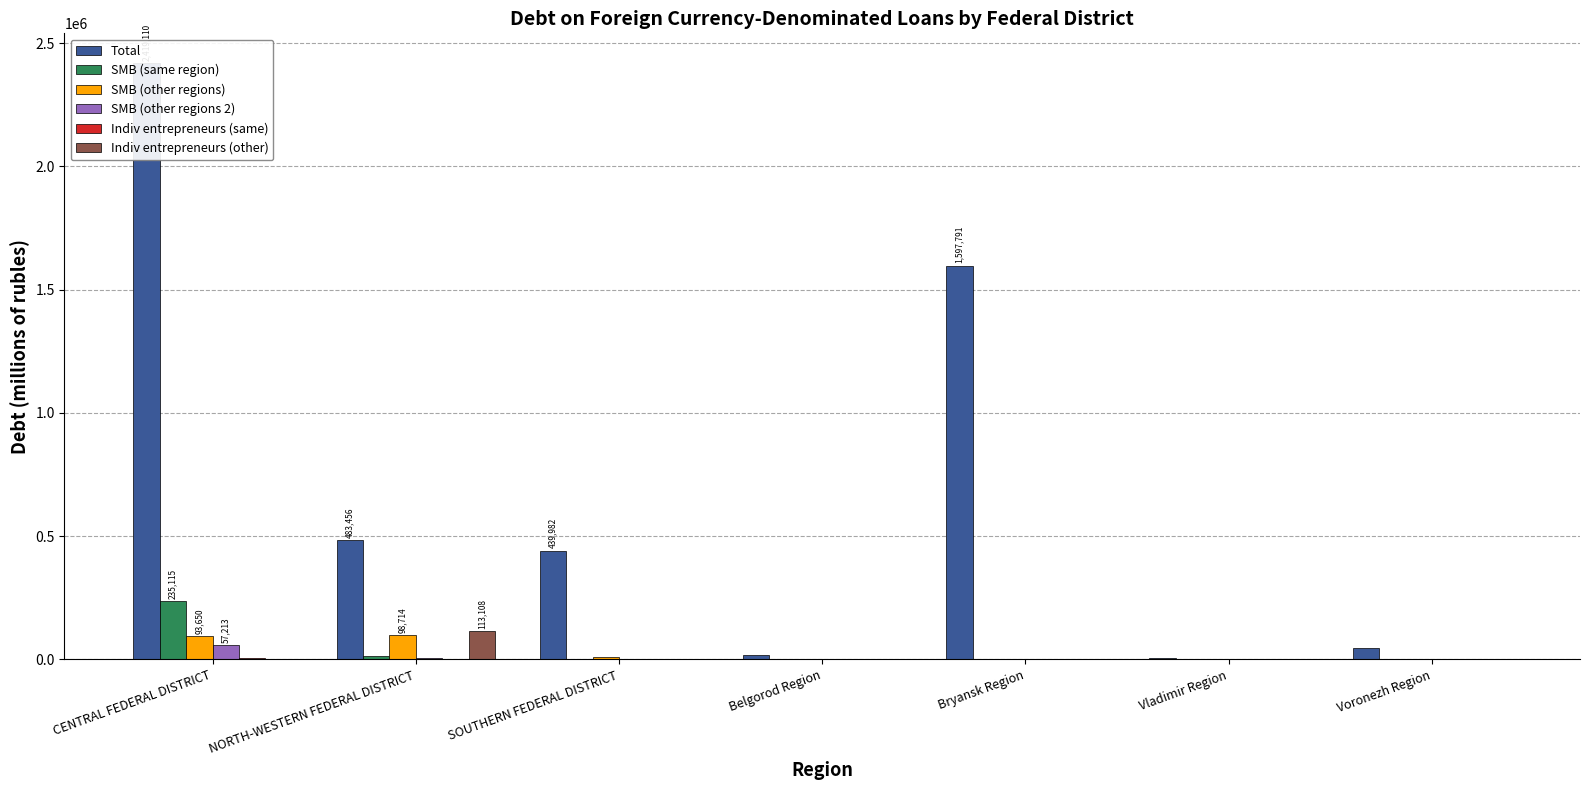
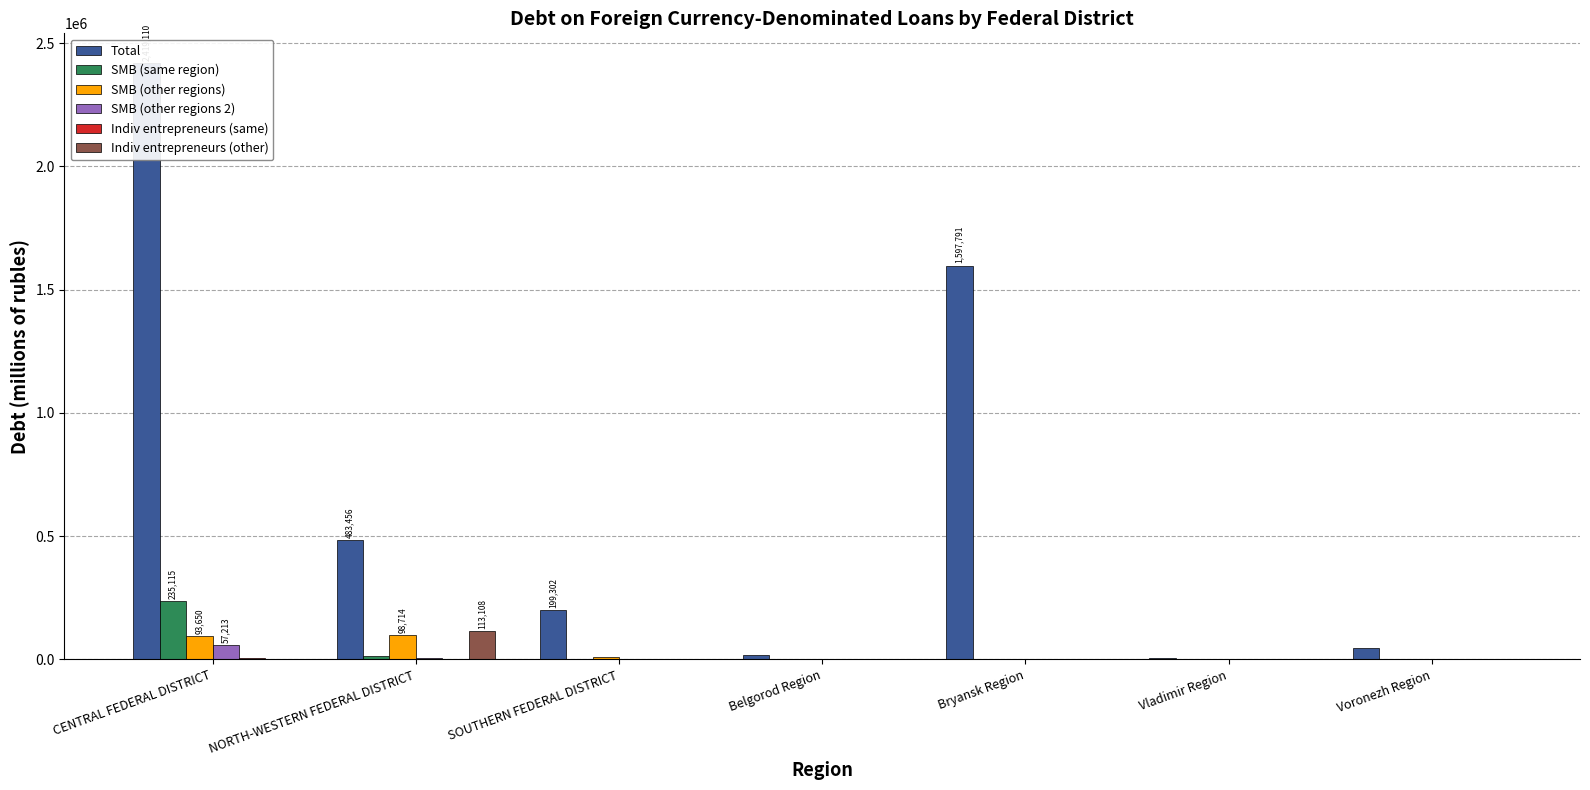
  {
    "Total": {
      "NORTH-WESTERN FEDERAL DISTRICT": "483,456",
-     "SOUTHERN FEDERAL DISTRICT": "439,982",
+     "SOUTHERN FEDERAL DISTRICT": "199,302",
      "Bryansk Region": "1,597,791"
    },
    "SMB (same region)": {
      "CENTRAL FEDERAL DISTRICT": "235,115"
    },
    "SMB (other regions)": {
      "CENTRAL FEDERAL DISTRICT": "93,650",
      "NORTH-WESTERN FEDERAL DISTRICT": "98,714"
    },
    "SMB (other regions 2)": {
      "CENTRAL FEDERAL DISTRICT": "57,213"
    },
    "Indiv entrepreneurs (same)": {
      "SOUTHERN FEDERAL DISTRICT": "0",
      "Belgorod Region": "0",
      "Bryansk Region": "0",
      "Vladimir Region": "0",
      "Voronezh Region": "0"
    },
    "Indiv entrepreneurs (other)": {
      "NORTH-WESTERN FEDERAL DISTRICT": "113,108"
    }
  }
